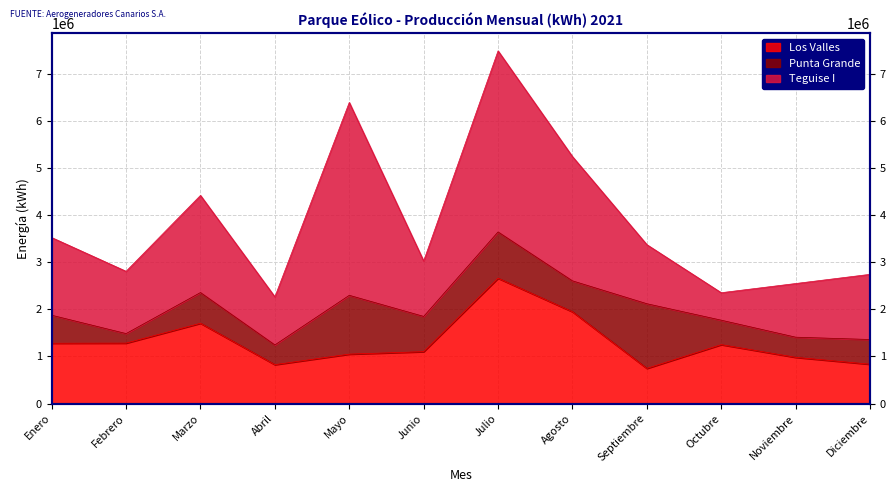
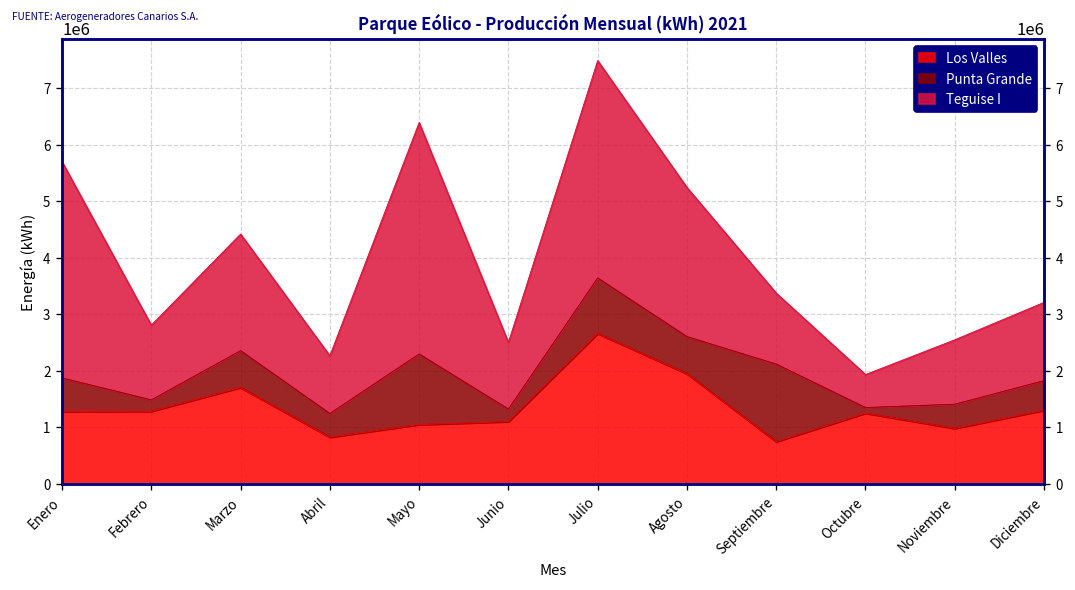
  {
    "Los Valles": {
      "Enero": 1300000,
      "Febrero": 1300000,
      "Marzo": 1700000,
      "Abril": 800000,
      "Mayo": 1000000,
      "Junio": 1100000,
      "Julio": 2700000,
      "Agosto": 1900000,
      "Septiembre": 700000,
      "Octubre": 1300000,
      "Noviembre": 1000000,
-     "Diciembre": 800000
+     "Diciembre": 1300000
    },
    "Punta Grande": {
      "Enero": 600000,
      "Febrero": 200000,
      "Marzo": 700000,
      "Abril": 400000,
      "Mayo": 1200000,
-     "Junio": 700000,
+     "Junio": 200000,
      "Julio": 1000000,
      "Agosto": 700000,
      "Septiembre": 1400000,
-     "Octubre": 500000,
+     "Octubre": 100000,
      "Noviembre": 400000,
      "Diciembre": 500000
    },
    "Teguise I": {
-     "Enero": 1600000,
+     "Enero": 3800000,
      "Febrero": 1300000,
      "Marzo": 2100000,
      "Abril": 1000000,
      "Mayo": 4100000,
      "Junio": 1200000,
      "Julio": 3800000,
      "Agosto": 2600000,
      "Septiembre": 1300000,
      "Octubre": 600000,
      "Noviembre": 1100000,
      "Diciembre": 1400000
    }
  }
